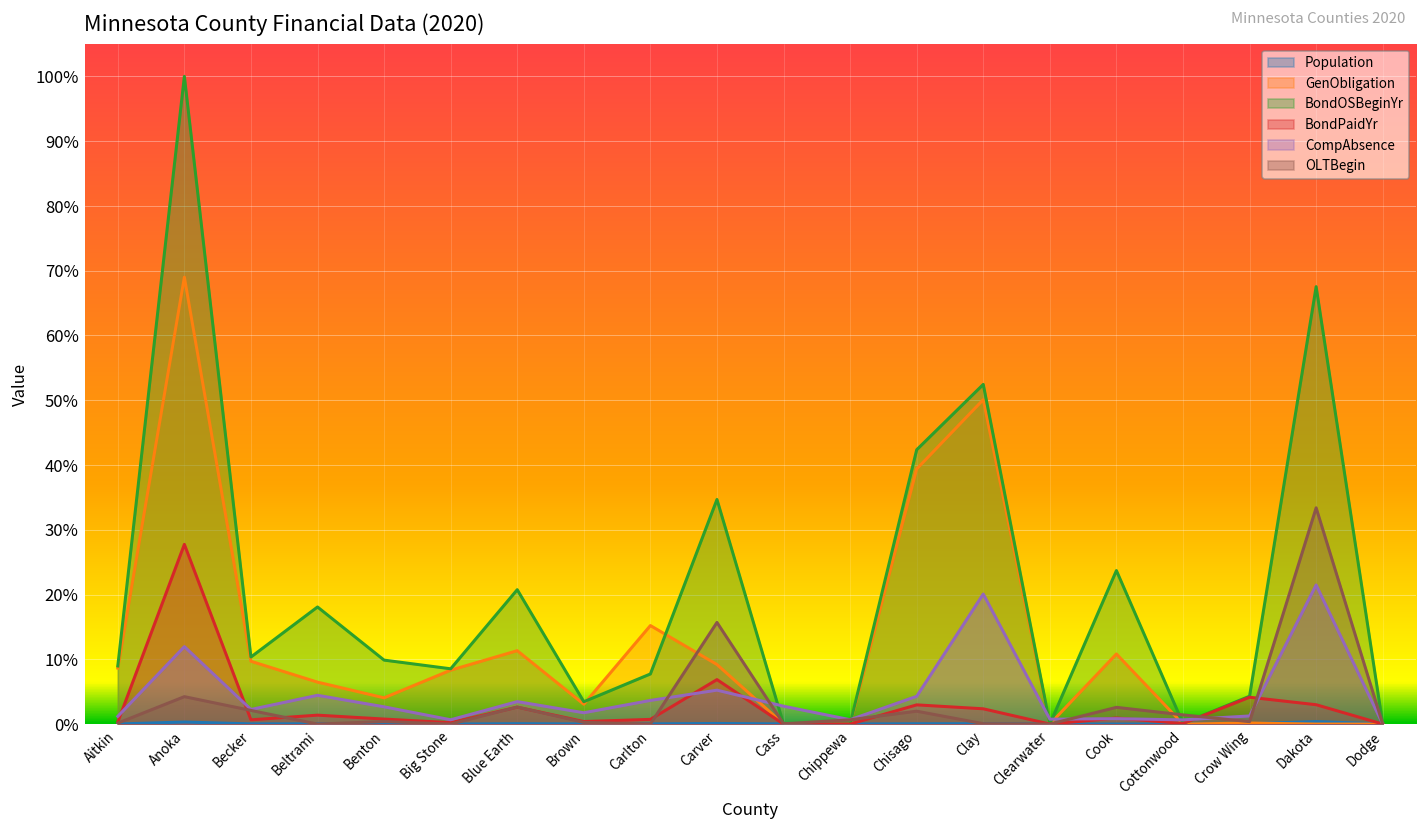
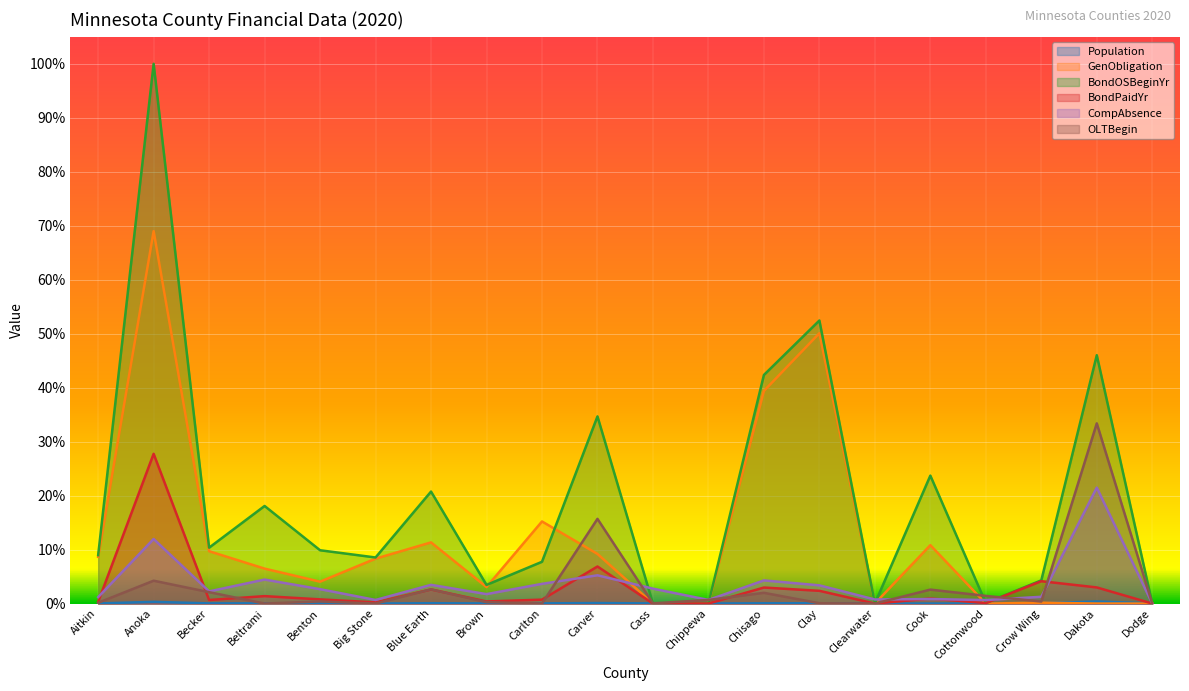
  {
    "Population": {
      "Anoka": "0%",
      "Becker": "0%",
      "Blue Earth": "0%",
      "Carver": "0%",
      "Chisago": "0%",
      "Cook": "0%"
    },
    "BondOSBeginYr": {
      "Anoka": "100%",
      "Becker": "10%",
      "Beltrami": "18%",
      "Benton": "10%",
      "Blue Earth": "21%",
      "Carlton": "8%",
      "Carver": "35%",
      "Chisago": "42%",
      "Clay": "52%",
      "Cook": "24%",
-     "Dakota": "68%"
+     "Dakota": "46%"
    },
    "CompAbsence": {
      "Aitkin": "1%",
      "Anoka": "12%",
      "Beltrami": "4%",
      "Benton": "3%",
      "Blue Earth": "3%",
      "Brown": "2%",
      "Carlton": "4%",
      "Carver": "5%",
      "Cass": "3%",
      "Chisago": "4%",
-     "Clay": "20%",
+     "Clay": "3%",
      "Clearwater": "1%",
      "Cottonwood": "1%",
      "Crow Wing": "1%",
      "Dakota": "21%"
    }
  }
